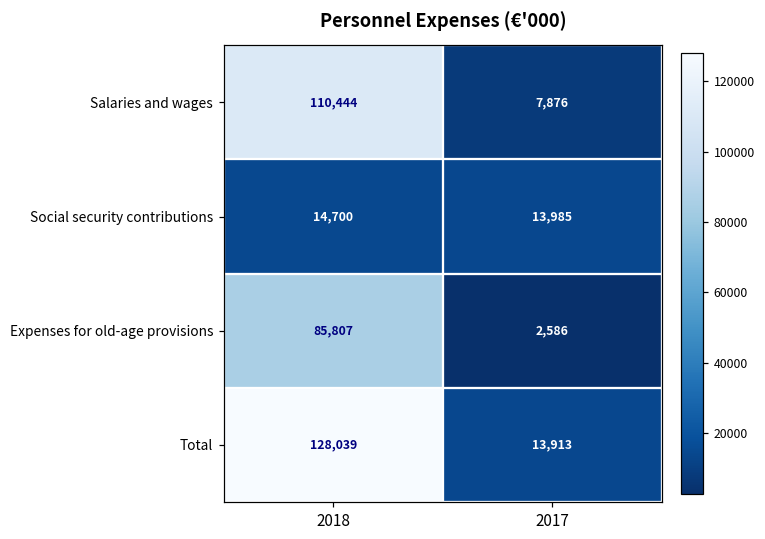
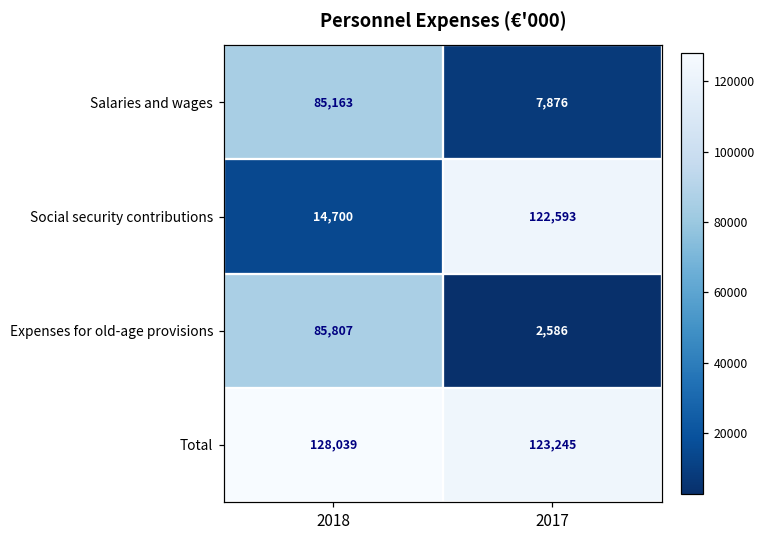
  {
    "Salaries and wages": {
-     "2018": "110,444",
+     "2018": "85,163",
      "2017": "7,876"
    },
    "Social security contributions": {
      "2018": "14,700",
-     "2017": "13,985"
+     "2017": "122,593"
    },
    "Expenses for old-age provisions": {
      "2018": "85,807",
      "2017": "2,586"
    },
    "Total": {
      "2018": "128,039",
-     "2017": "13,913"
+     "2017": "123,245"
    }
  }
